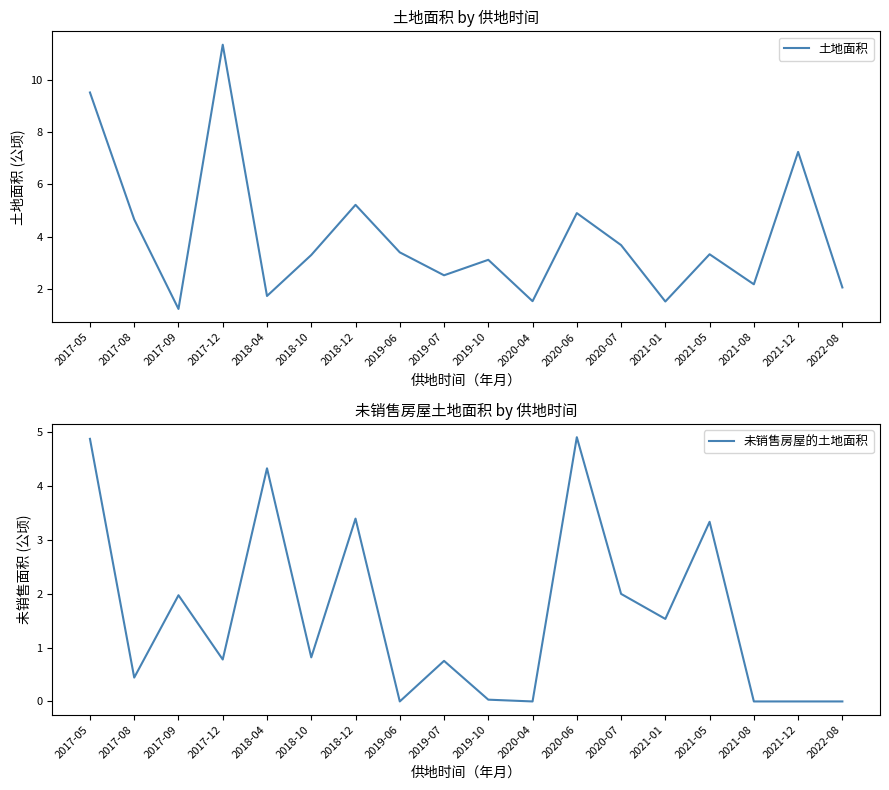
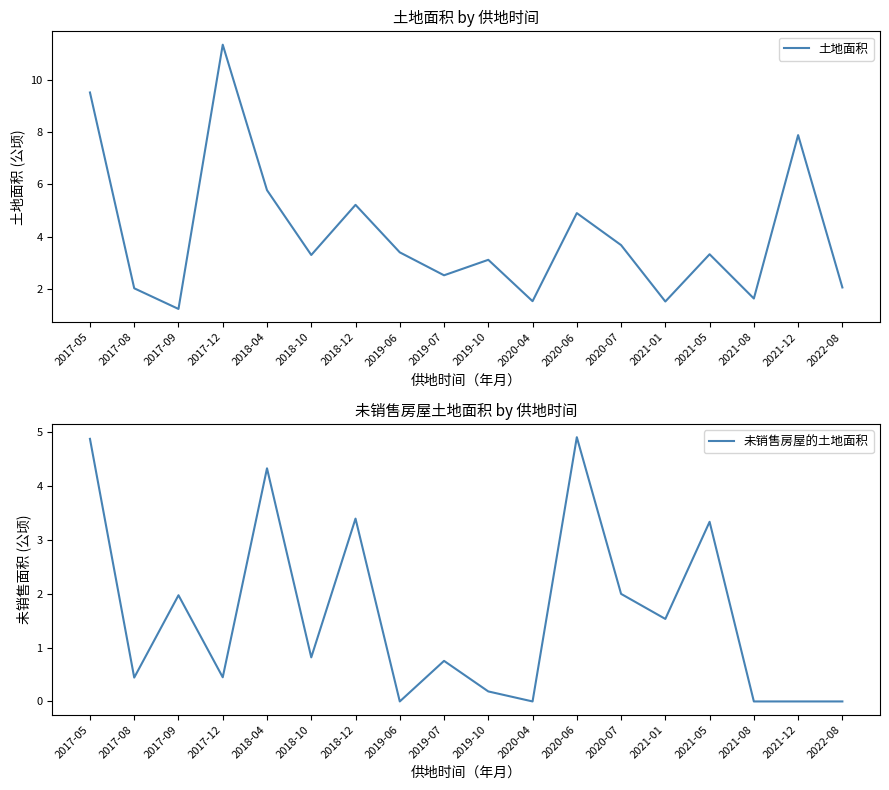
  {
    "土地面积 by 供地时间": {
      "2017-05": 9.5,
-     "2017-08": 4.7,
+     "2017-08": 2.0,
      "2017-09": 1.2,
      "2017-12": 11.3,
-     "2018-04": 1.7,
+     "2018-04": 5.8,
      "2018-10": 3.3,
      "2018-12": 5.2,
      "2019-06": 3.4,
      "2019-07": 2.5,
      "2019-10": 3.1,
      "2020-04": 1.5,
      "2020-06": 4.9,
      "2020-07": 3.7,
      "2021-01": 1.5,
      "2021-05": 3.3,
-     "2021-08": 2.2,
-     "2021-12": 7.2,
+     "2021-08": 1.6,
+     "2021-12": 7.9,
      "2022-08": 2.1
    },
    "未销售房屋土地面积 by 供地时间": {
      "2017-05": 4.9,
      "2017-08": 0.4,
      "2017-09": 2.0,
-     "2017-12": 0.8,
+     "2017-12": 0.4,
      "2018-04": 4.3,
      "2018-10": 0.8,
      "2018-12": 3.4,
      "2019-06": 0.0,
      "2019-07": 0.8,
-     "2019-10": 0.0,
+     "2019-10": 0.2,
      "2020-04": 0.0,
      "2020-06": 4.9,
      "2020-07": 2.0,
      "2021-01": 1.5,
      "2021-05": 3.3,
      "2021-08": 0.0,
      "2021-12": 0.0,
      "2022-08": 0.0
    }
  }
